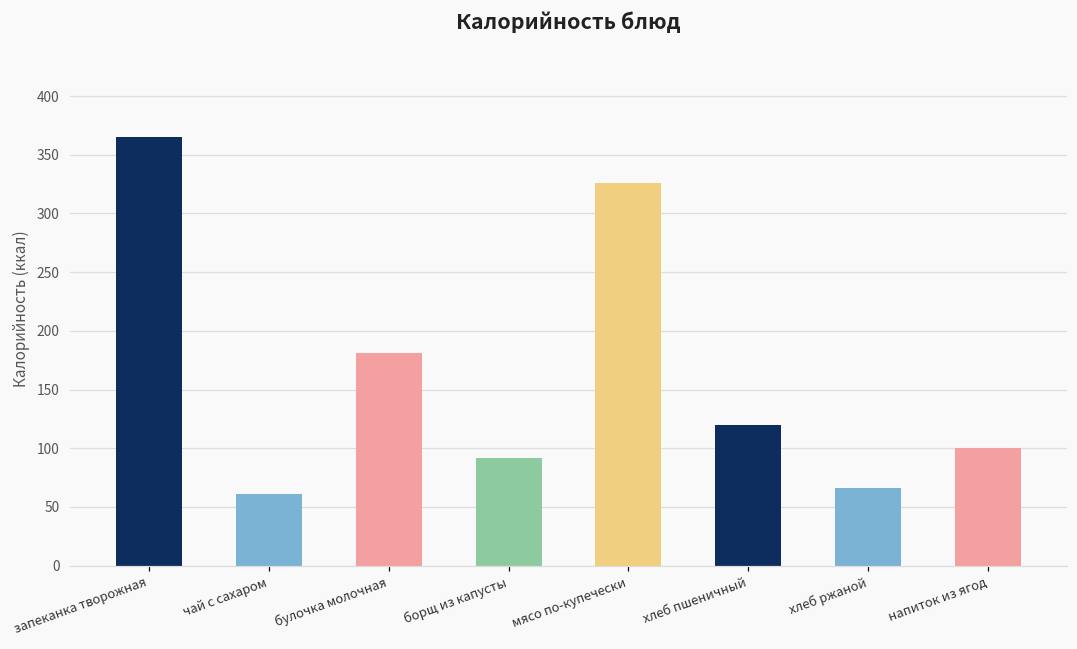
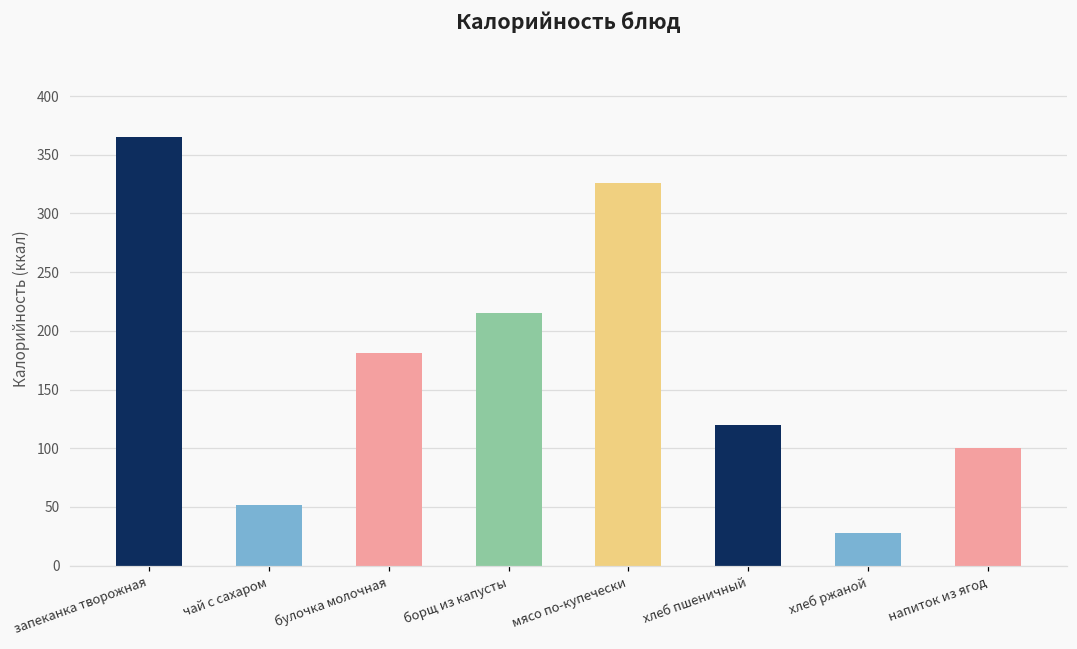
  {
    "запеканка творожная": 365,
-   "чай с сахаром": 61,
+   "чай с сахаром": 52,
    "булочка молочная": 181,
-   "борщ из капусты": 92,
+   "борщ из капусты": 215,
    "мясо по-купечески": 326,
    "хлеб пшеничный": 120,
-   "хлеб ржаной": 66,
+   "хлеб ржаной": 28,
    "напиток из ягод": 100
  }
